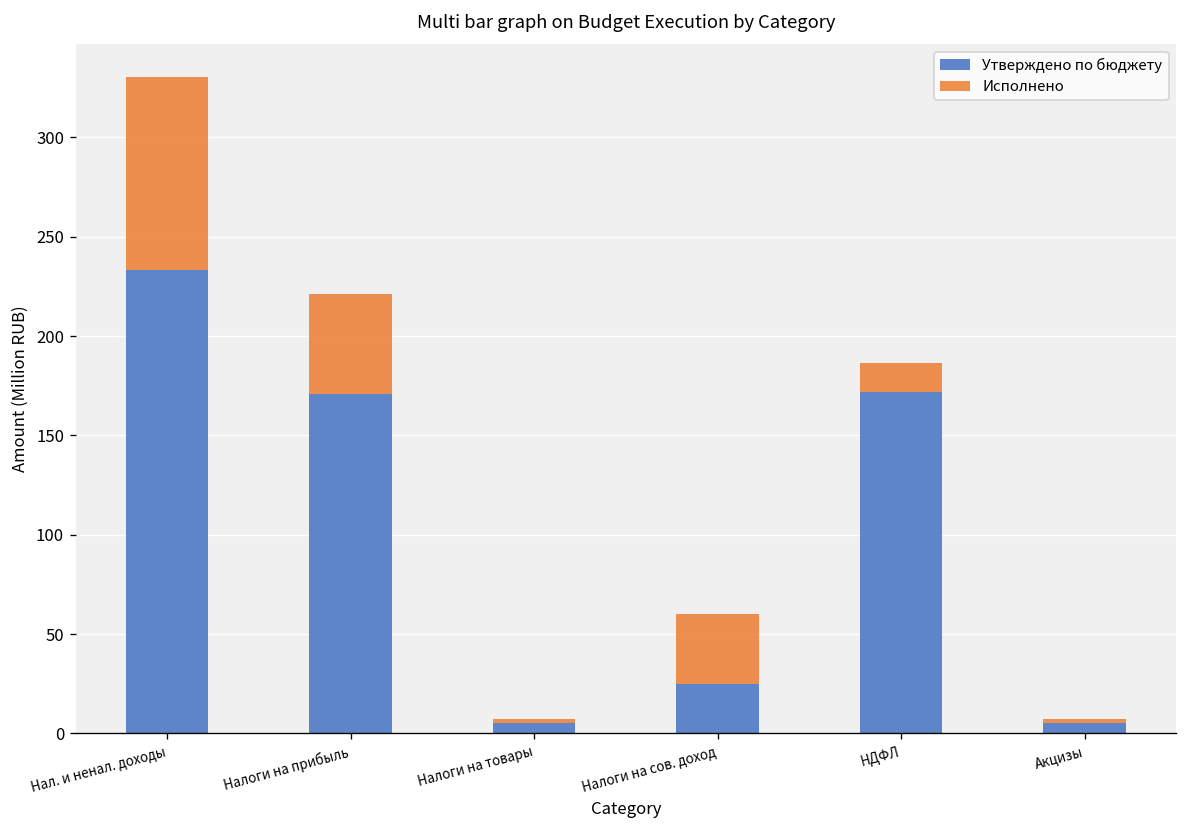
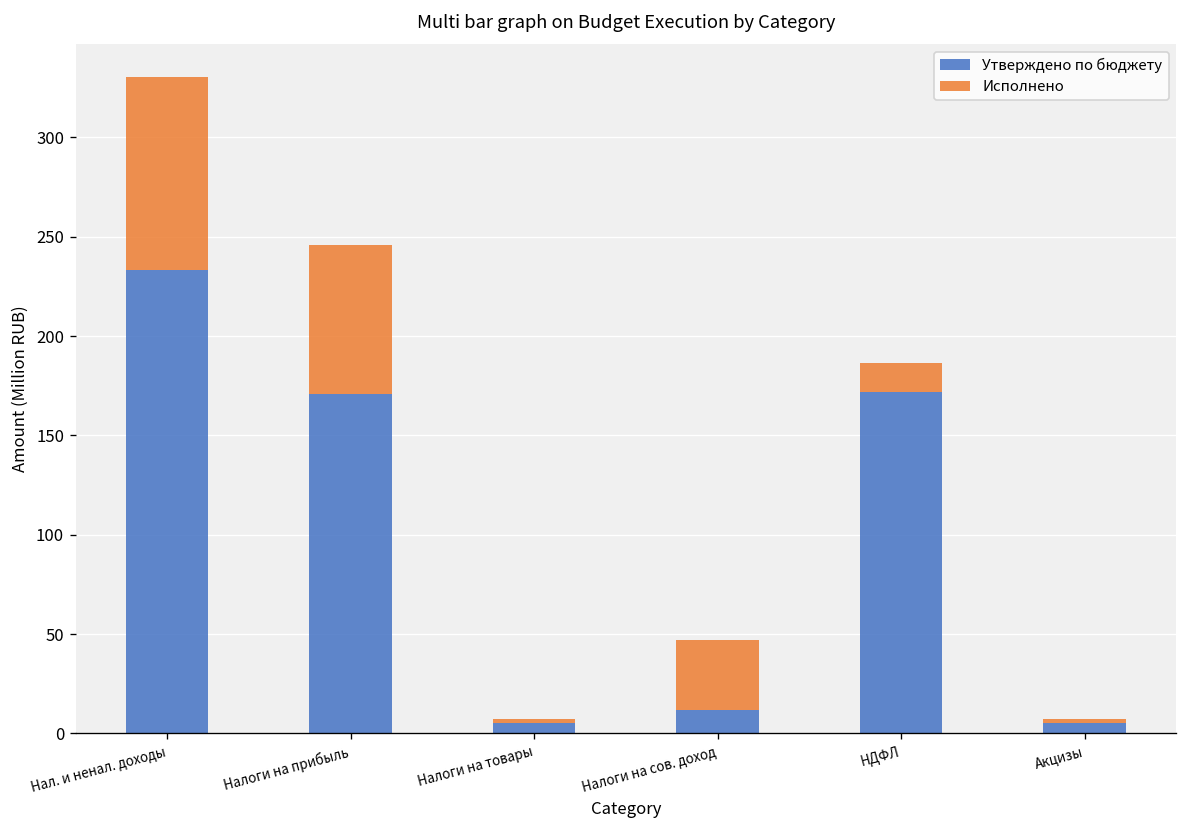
  {
    "Утверждено по бюджету": {
      "Нал. и ненал. доходы": 233,
      "Налоги на прибыль": 171,
      "Налоги на товары": 5,
-     "Налоги на сов. доход": 25,
+     "Налоги на сов. доход": 12,
      "НДФЛ": 172,
      "Акцизы": 5
    },
    "Исполнено": {
      "Нал. и ненал. доходы": 97,
-     "Налоги на прибыль": 50,
+     "Налоги на прибыль": 75,
      "Налоги на товары": 2,
      "Налоги на сов. доход": 35,
      "НДФЛ": 14,
      "Акцизы": 2
    }
  }
